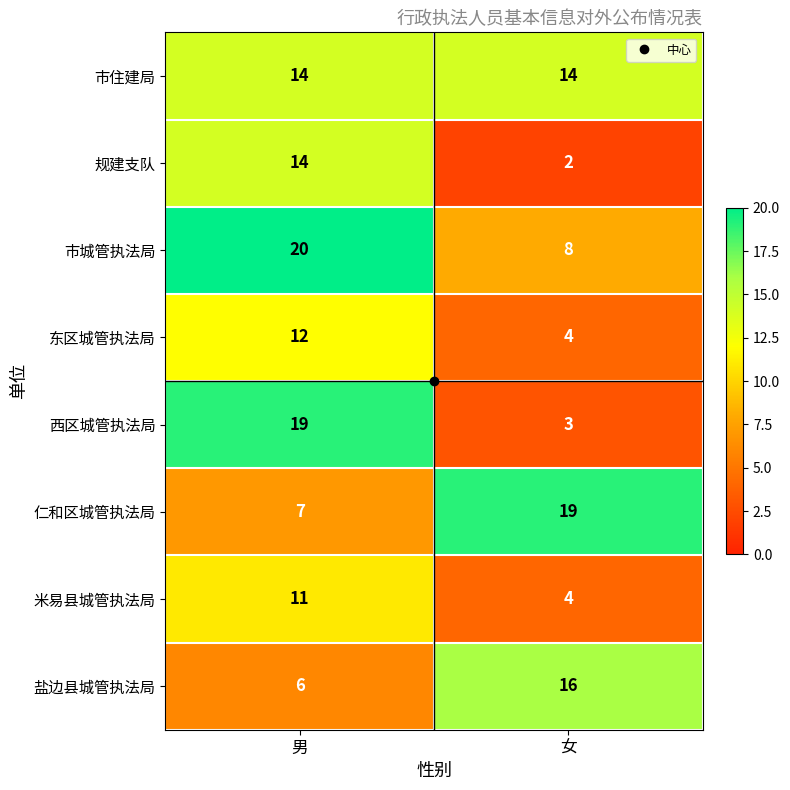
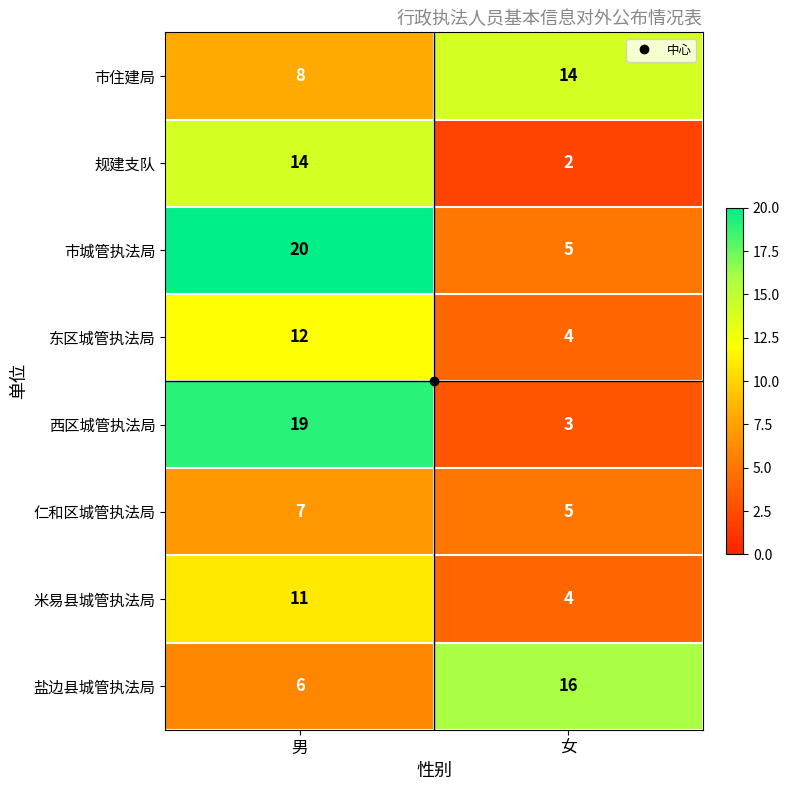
  {
    "市住建局": {
-     "男": 14,
+     "男": 8,
      "女": 14
    },
    "规建支队": {
      "男": 14,
      "女": 2
    },
    "市城管执法局": {
      "男": 20,
-     "女": 8
+     "女": 5
    },
    "东区城管执法局": {
      "男": 12,
      "女": 4
    },
    "西区城管执法局": {
      "男": 19,
      "女": 3
    },
    "仁和区城管执法局": {
      "男": 7,
-     "女": 19
+     "女": 5
    },
    "米易县城管执法局": {
      "男": 11,
      "女": 4
    },
    "盐边县城管执法局": {
      "男": 6,
      "女": 16
    }
  }
